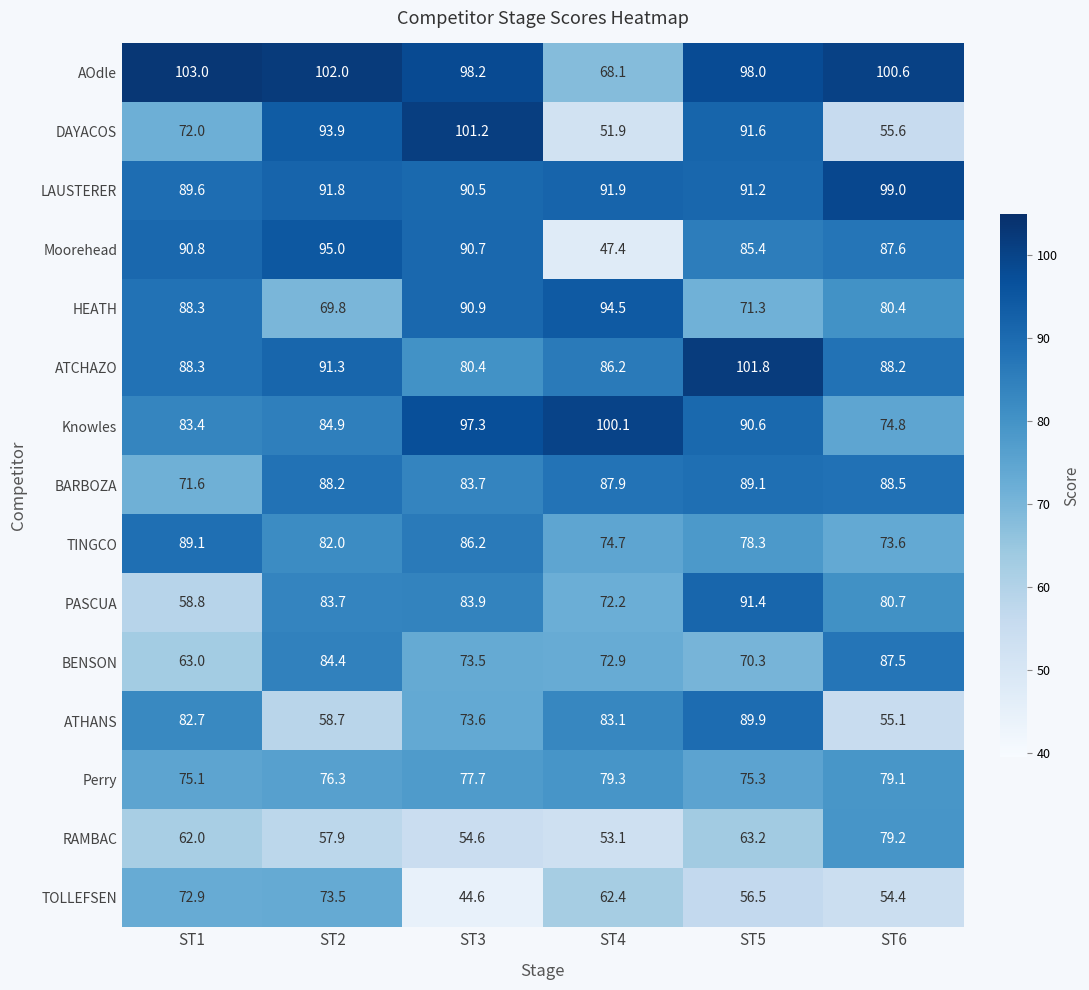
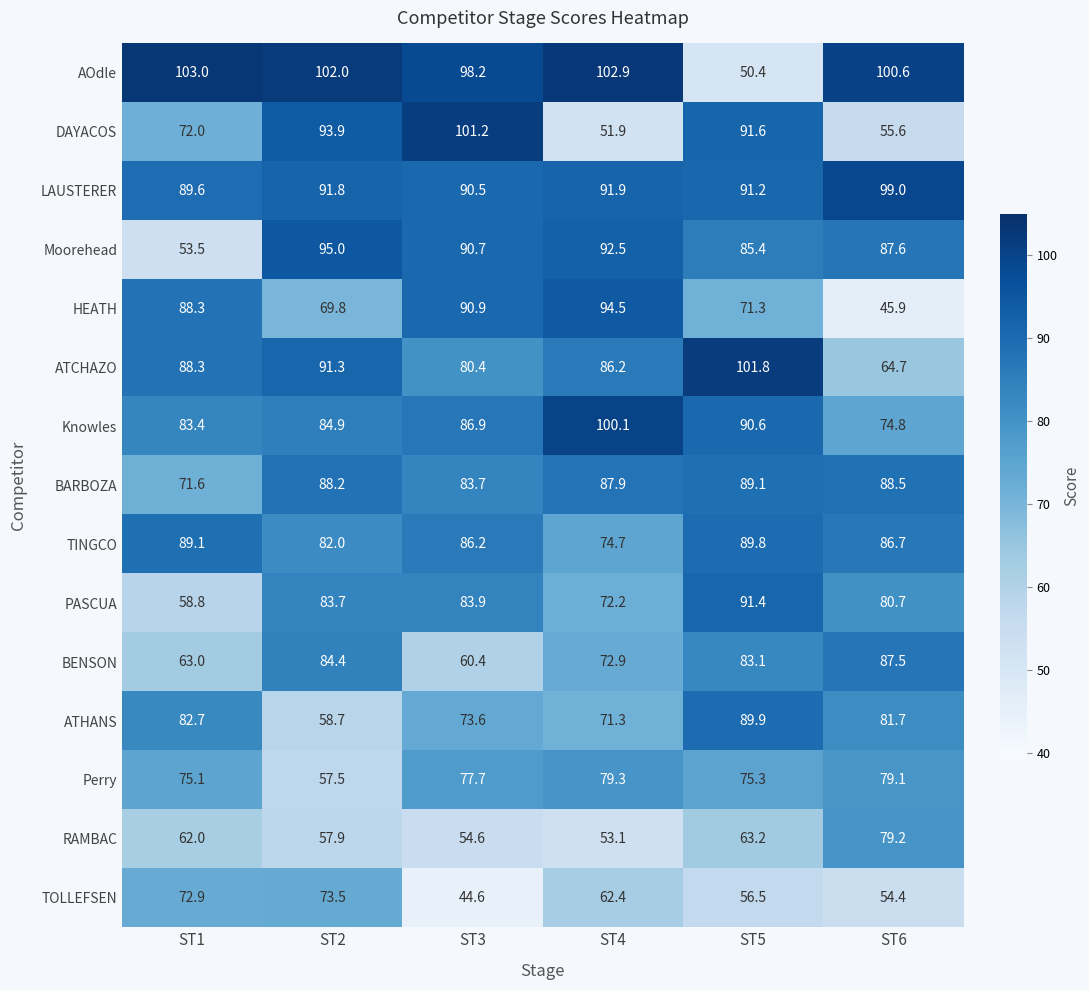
  {
    "AOdle": {
      "ST1": 103.0,
      "ST2": 102.0,
      "ST3": 98.2,
-     "ST4": 68.1,
-     "ST5": 98.0,
+     "ST4": 102.9,
+     "ST5": 50.4,
      "ST6": 100.6
    },
    "DAYACOS": {
      "ST1": 72.0,
      "ST2": 93.9,
      "ST3": 101.2,
      "ST4": 51.9,
      "ST5": 91.6,
      "ST6": 55.6
    },
    "LAUSTERER": {
      "ST1": 89.6,
      "ST2": 91.8,
      "ST3": 90.5,
      "ST4": 91.9,
      "ST5": 91.2,
      "ST6": 99.0
    },
    "Moorehead": {
-     "ST1": 90.8,
+     "ST1": 53.5,
      "ST2": 95.0,
      "ST3": 90.7,
-     "ST4": 47.4,
+     "ST4": 92.5,
      "ST5": 85.4,
      "ST6": 87.6
    },
    "HEATH": {
      "ST1": 88.3,
      "ST2": 69.8,
      "ST3": 90.9,
      "ST4": 94.5,
      "ST5": 71.3,
-     "ST6": 80.4
+     "ST6": 45.9
    },
    "ATCHAZO": {
      "ST1": 88.3,
      "ST2": 91.3,
      "ST3": 80.4,
      "ST4": 86.2,
      "ST5": 101.8,
-     "ST6": 88.2
+     "ST6": 64.7
    },
    "Knowles": {
      "ST1": 83.4,
      "ST2": 84.9,
-     "ST3": 97.3,
+     "ST3": 86.9,
      "ST4": 100.1,
      "ST5": 90.6,
      "ST6": 74.8
    },
    "BARBOZA": {
      "ST1": 71.6,
      "ST2": 88.2,
      "ST3": 83.7,
      "ST4": 87.9,
      "ST5": 89.1,
      "ST6": 88.5
    },
    "TINGCO": {
      "ST1": 89.1,
      "ST2": 82.0,
      "ST3": 86.2,
      "ST4": 74.7,
-     "ST5": 78.3,
-     "ST6": 73.6
+     "ST5": 89.8,
+     "ST6": 86.7
    },
    "PASCUA": {
      "ST1": 58.8,
      "ST2": 83.7,
      "ST3": 83.9,
      "ST4": 72.2,
      "ST5": 91.4,
      "ST6": 80.7
    },
    "BENSON": {
      "ST1": 63.0,
      "ST2": 84.4,
-     "ST3": 73.5,
+     "ST3": 60.4,
      "ST4": 72.9,
-     "ST5": 70.3,
+     "ST5": 83.1,
      "ST6": 87.5
    },
    "ATHANS": {
      "ST1": 82.7,
      "ST2": 58.7,
      "ST3": 73.6,
-     "ST4": 83.1,
+     "ST4": 71.3,
      "ST5": 89.9,
-     "ST6": 55.1
+     "ST6": 81.7
    },
    "Perry": {
      "ST1": 75.1,
-     "ST2": 76.3,
+     "ST2": 57.5,
      "ST3": 77.7,
      "ST4": 79.3,
      "ST5": 75.3,
      "ST6": 79.1
    },
    "RAMBAC": {
      "ST1": 62.0,
      "ST2": 57.9,
      "ST3": 54.6,
      "ST4": 53.1,
      "ST5": 63.2,
      "ST6": 79.2
    },
    "TOLLEFSEN": {
      "ST1": 72.9,
      "ST2": 73.5,
      "ST3": 44.6,
      "ST4": 62.4,
      "ST5": 56.5,
      "ST6": 54.4
    }
  }
